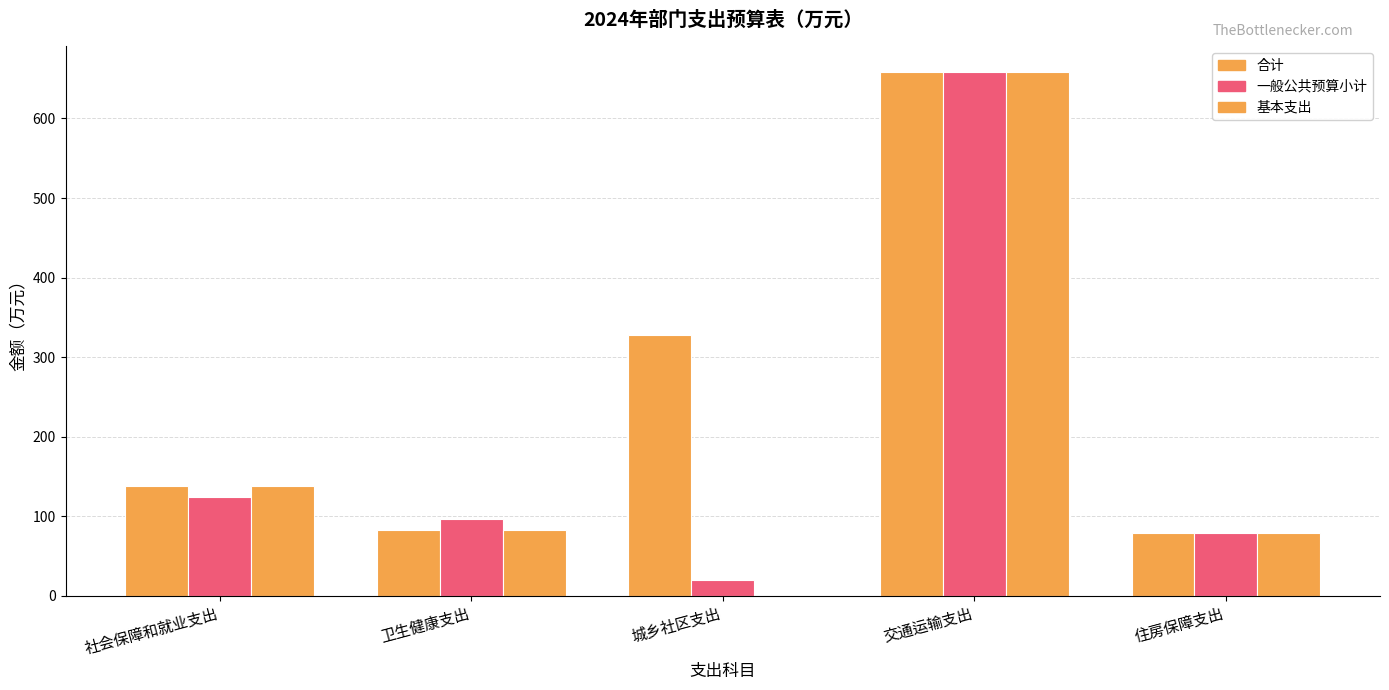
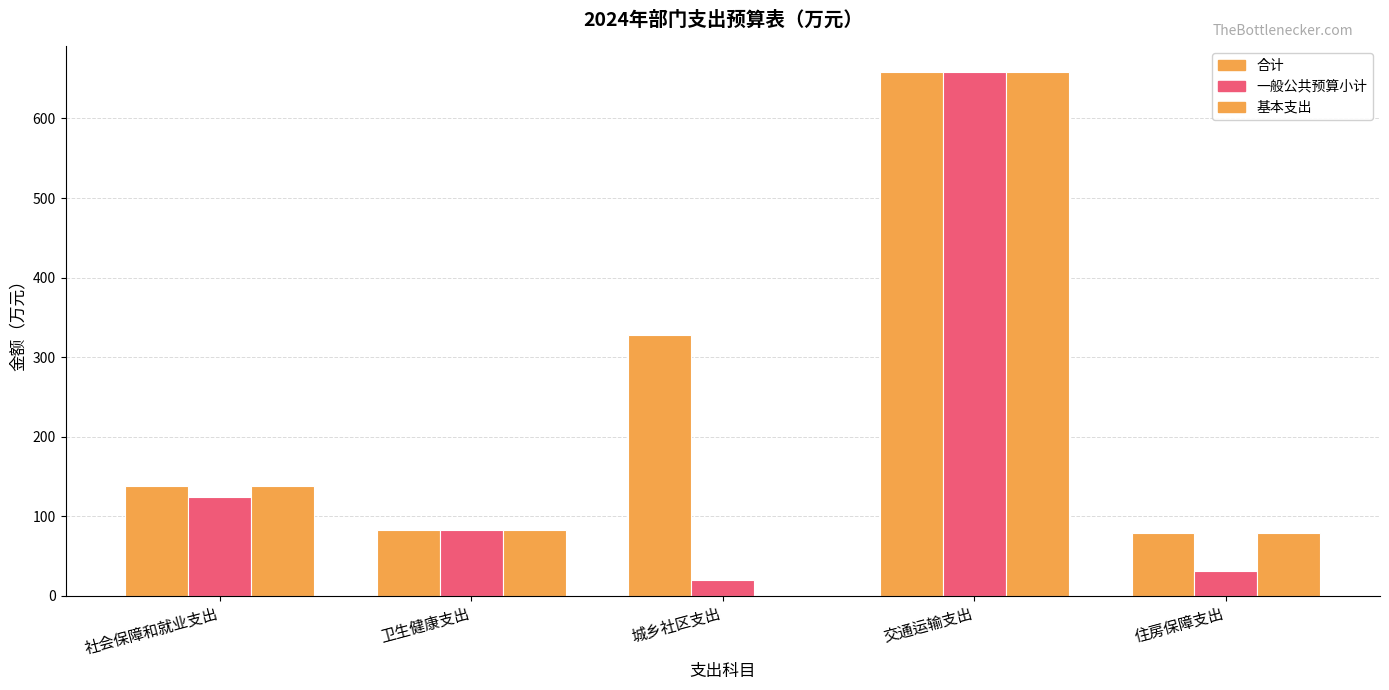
  {
    "一般公共预算小计": {
      "社会保障和就业支出": 120,
-     "卫生健康支出": 100,
+     "卫生健康支出": 80,
      "城乡社区支出": 20,
      "交通运输支出": 660,
-     "住房保障支出": 80
+     "住房保障支出": 30
    }
  }
